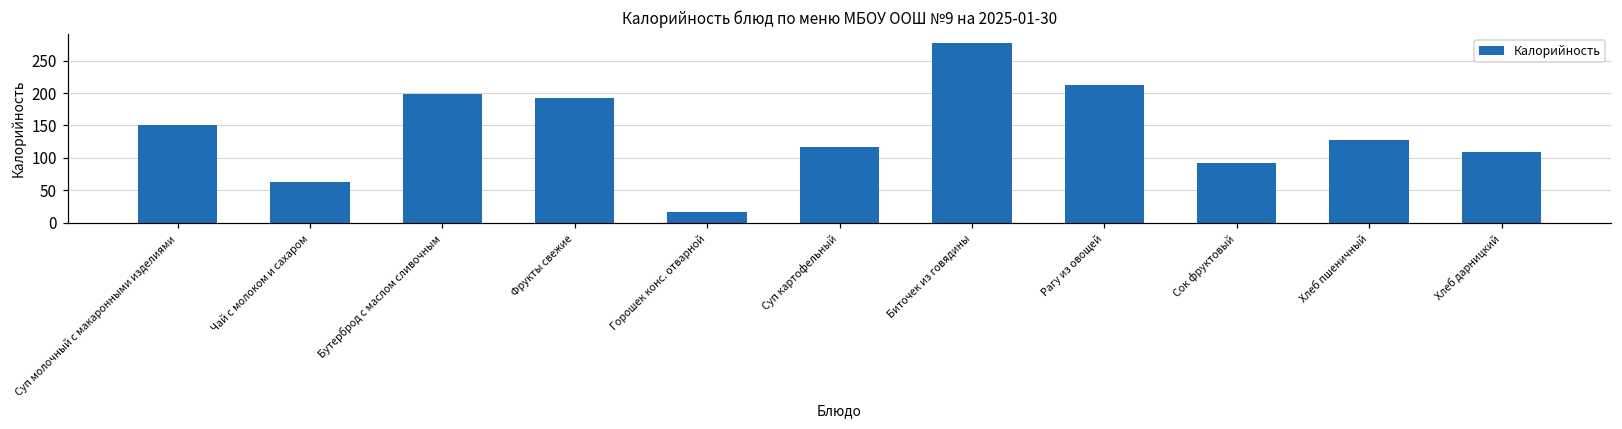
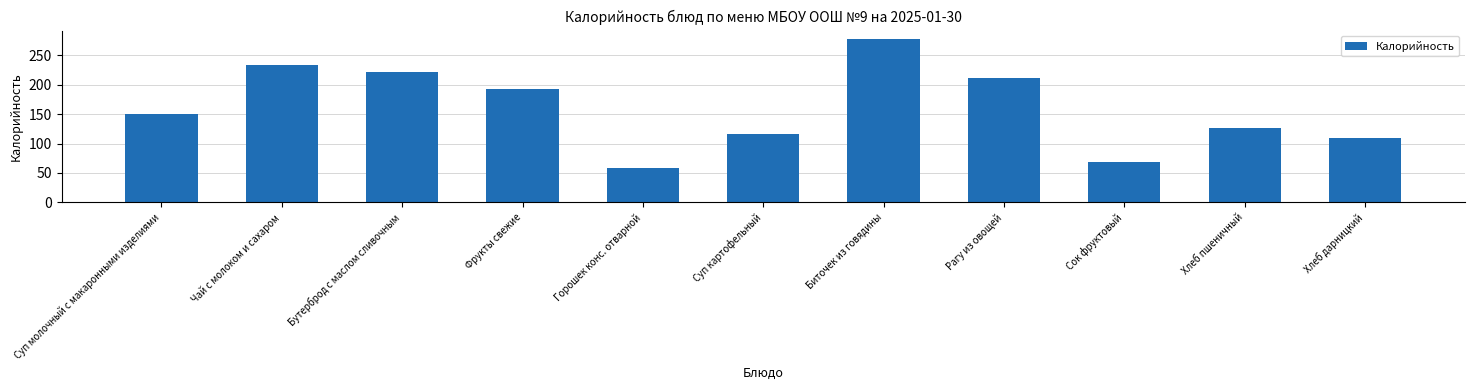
  {
    "Суп молочный с макаронными изделиями": 150,
-   "Чай с молоком и сахаром": 60,
-   "Бутерброд с маслом сливочным": 200,
+   "Чай с молоком и сахаром": 230,
+   "Бутерброд с маслом сливочным": 220,
    "Фрукты свежие": 190,
-   "Горошек конс. отварной": 20,
+   "Горошек конс. отварной": 60,
    "Суп картофельный": 120,
    "Биточек из говядины": 280,
    "Рагу из овощей": 210,
-   "Сок фруктовый": 90,
+   "Сок фруктовый": 70,
    "Хлеб пшеничный": 130,
    "Хлеб дарницкий": 110
  }
